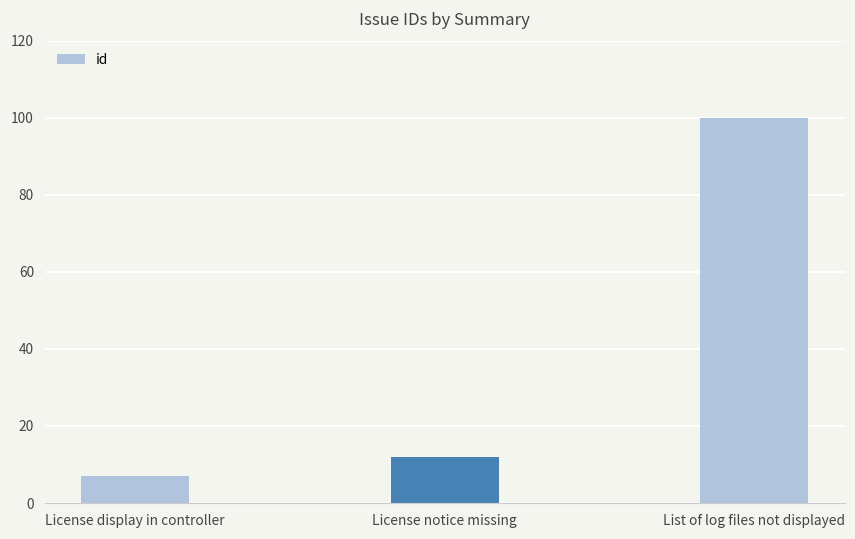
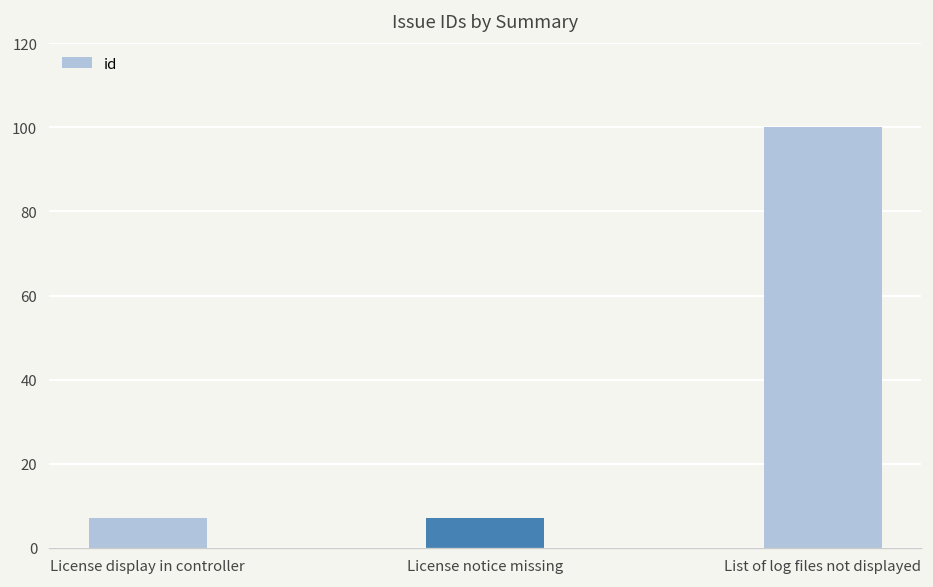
  {
    "License display in controller": 7,
-   "License notice missing": 12,
+   "License notice missing": 7,
    "List of log files not displayed": 100
  }
